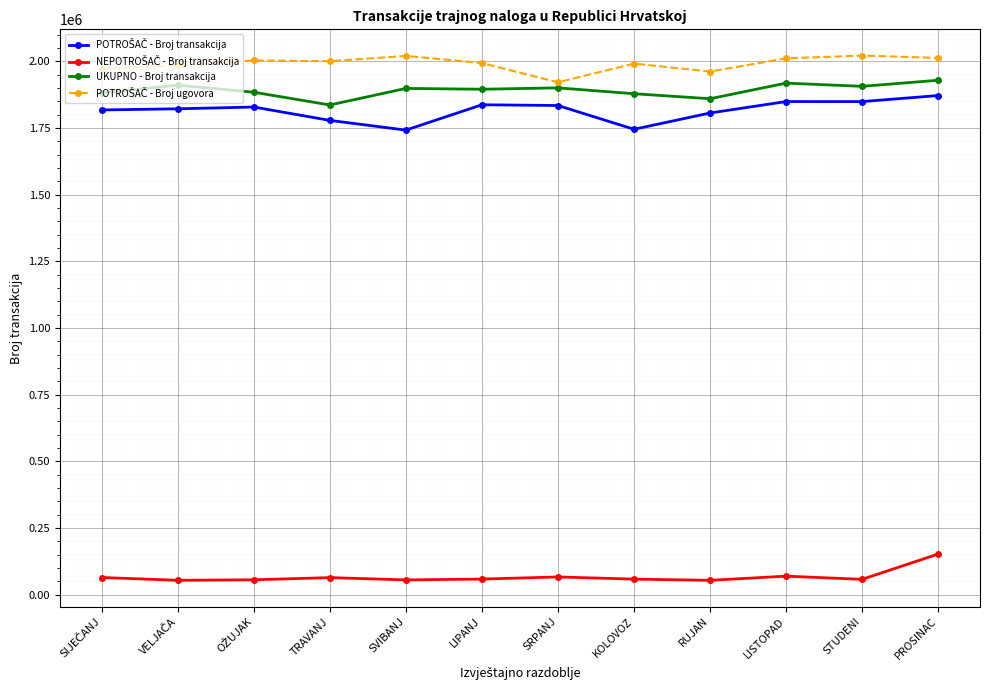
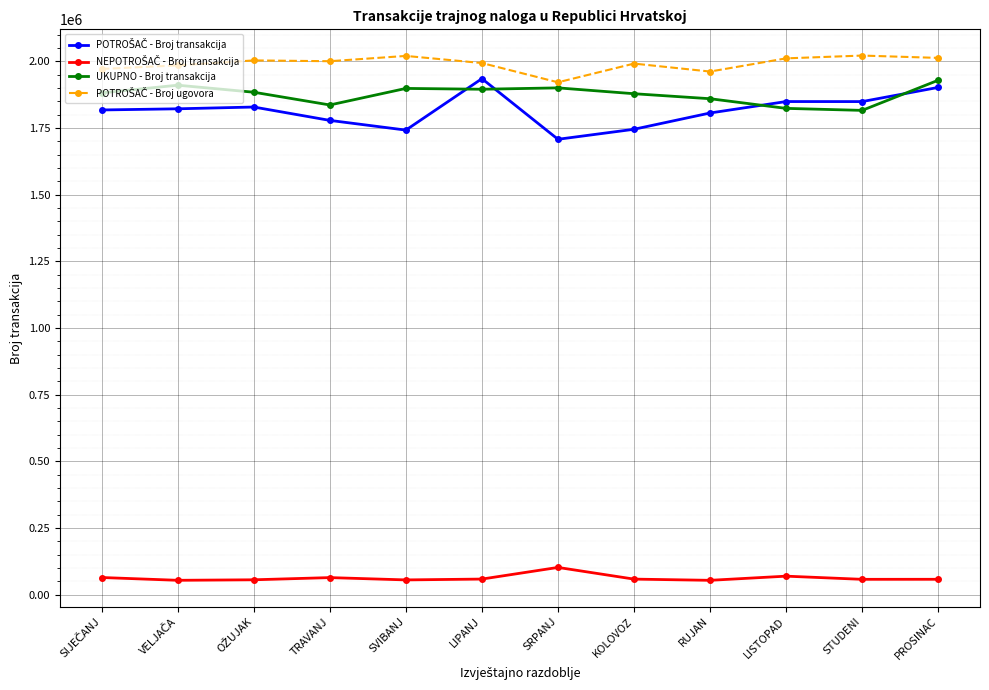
  {
    "POTROŠAČ - Broj transakcija": {
      "SIJEČANJ": 1820000,
      "VELJAČA": 1820000,
      "OŽUJAK": 1830000,
      "TRAVANJ": 1780000,
      "SVIBANJ": 1740000,
-     "LIPANJ": 1840000,
-     "SRPANJ": 1830000,
+     "LIPANJ": 1930000,
+     "SRPANJ": 1710000,
      "KOLOVOZ": 1740000,
      "RUJAN": 1810000,
      "LISTOPAD": 1850000,
      "STUDENI": 1850000,
-     "PROSINAC": 1870000
+     "PROSINAC": 1900000
    },
    "NEPOTROŠAČ - Broj transakcija": {
      "SIJEČANJ": 60000,
      "VELJAČA": 50000,
      "OŽUJAK": 60000,
      "TRAVANJ": 60000,
      "SVIBANJ": 60000,
      "LIPANJ": 60000,
-     "SRPANJ": 70000,
+     "SRPANJ": 100000,
      "KOLOVOZ": 60000,
      "RUJAN": 50000,
      "LISTOPAD": 70000,
      "STUDENI": 60000,
-     "PROSINAC": 150000
+     "PROSINAC": 60000
    },
    "UKUPNO - Broj transakcija": {
      "OŽUJAK": 1880000,
      "TRAVANJ": 1840000,
      "SVIBANJ": 1900000,
      "LIPANJ": 1890000,
      "SRPANJ": 1900000,
      "KOLOVOZ": 1880000,
      "RUJAN": 1860000,
-     "LISTOPAD": 1920000,
-     "STUDENI": 1910000,
+     "LISTOPAD": 1820000,
+     "STUDENI": 1820000,
      "PROSINAC": 1930000
    },
    "POTROŠAČ - Broj ugovora": {
      "OŽUJAK": 2000000,
      "TRAVANJ": 2000000,
      "SVIBANJ": 2020000,
      "LIPANJ": 1990000,
      "SRPANJ": 1920000,
      "KOLOVOZ": 1990000,
      "RUJAN": 1960000,
      "LISTOPAD": 2010000,
      "STUDENI": 2020000,
      "PROSINAC": 2010000
    }
  }
